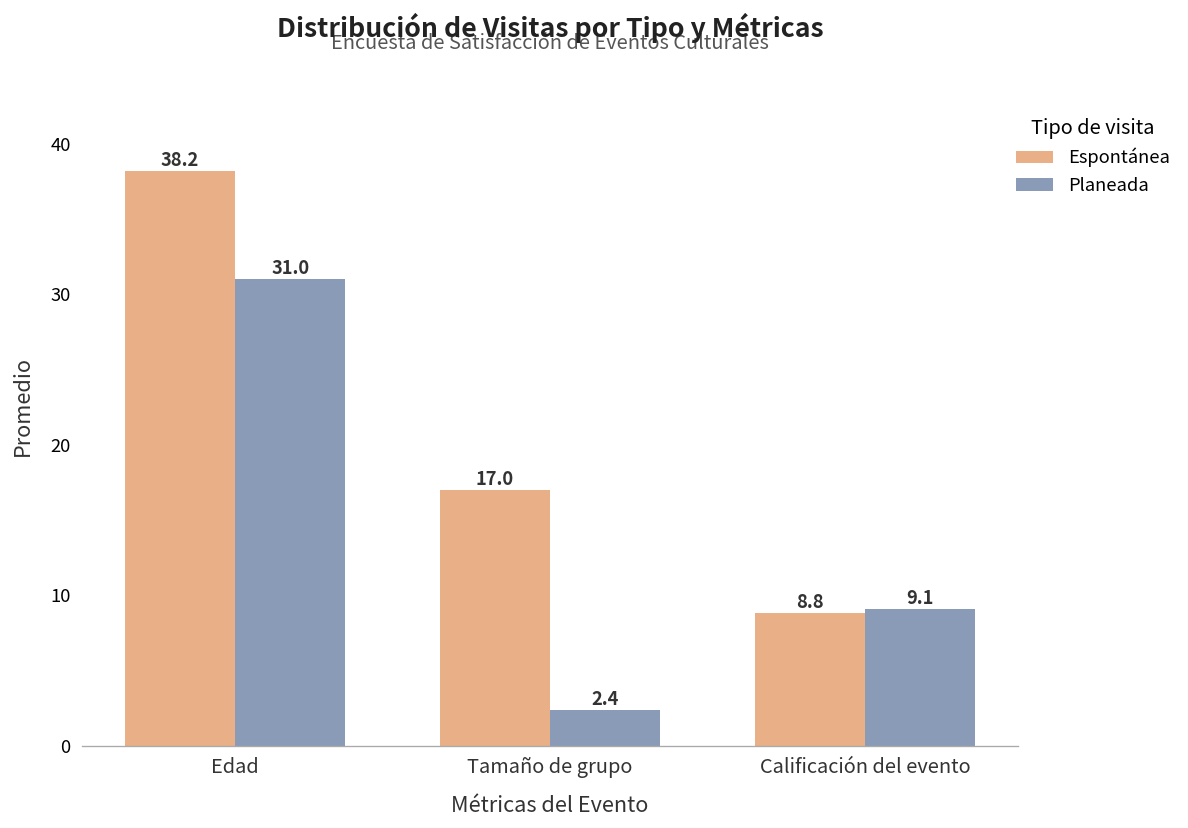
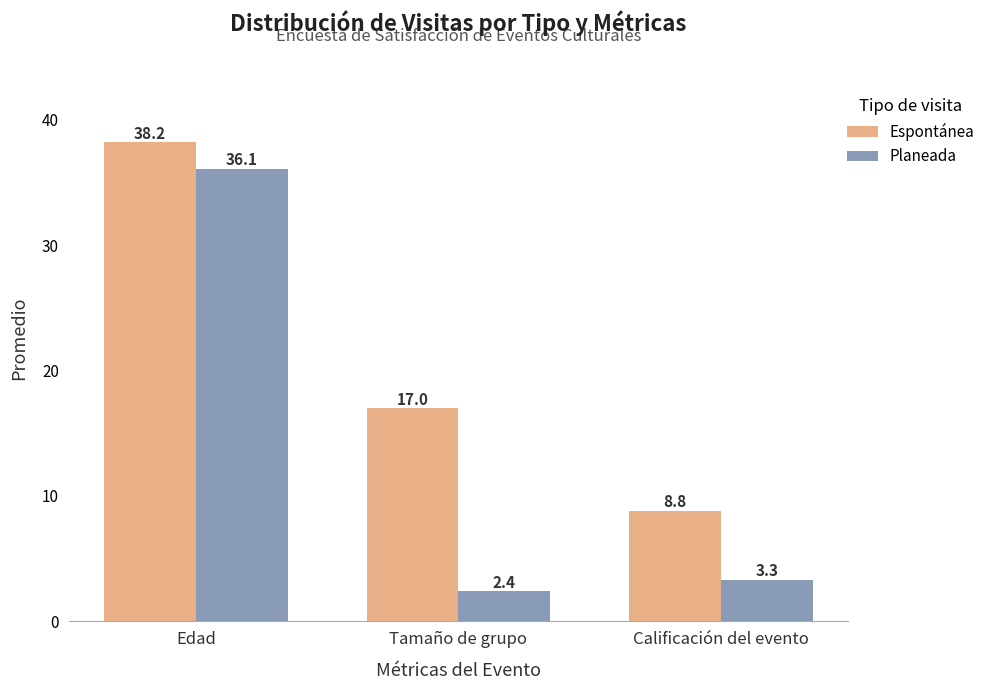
  {
    "Espontánea": {
      "Edad": 38.2,
      "Tamaño de grupo": 17.0,
      "Calificación del evento": 8.8
    },
    "Planeada": {
-     "Edad": 31.0,
+     "Edad": 36.1,
      "Tamaño de grupo": 2.4,
-     "Calificación del evento": 9.1
+     "Calificación del evento": 3.3
    }
  }
